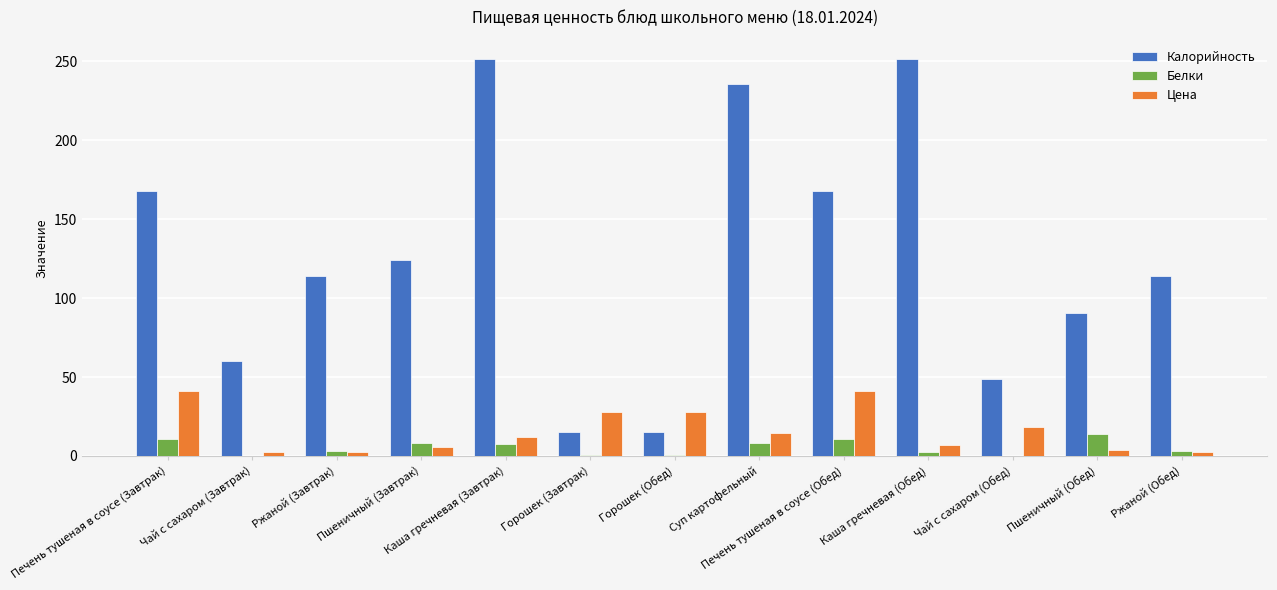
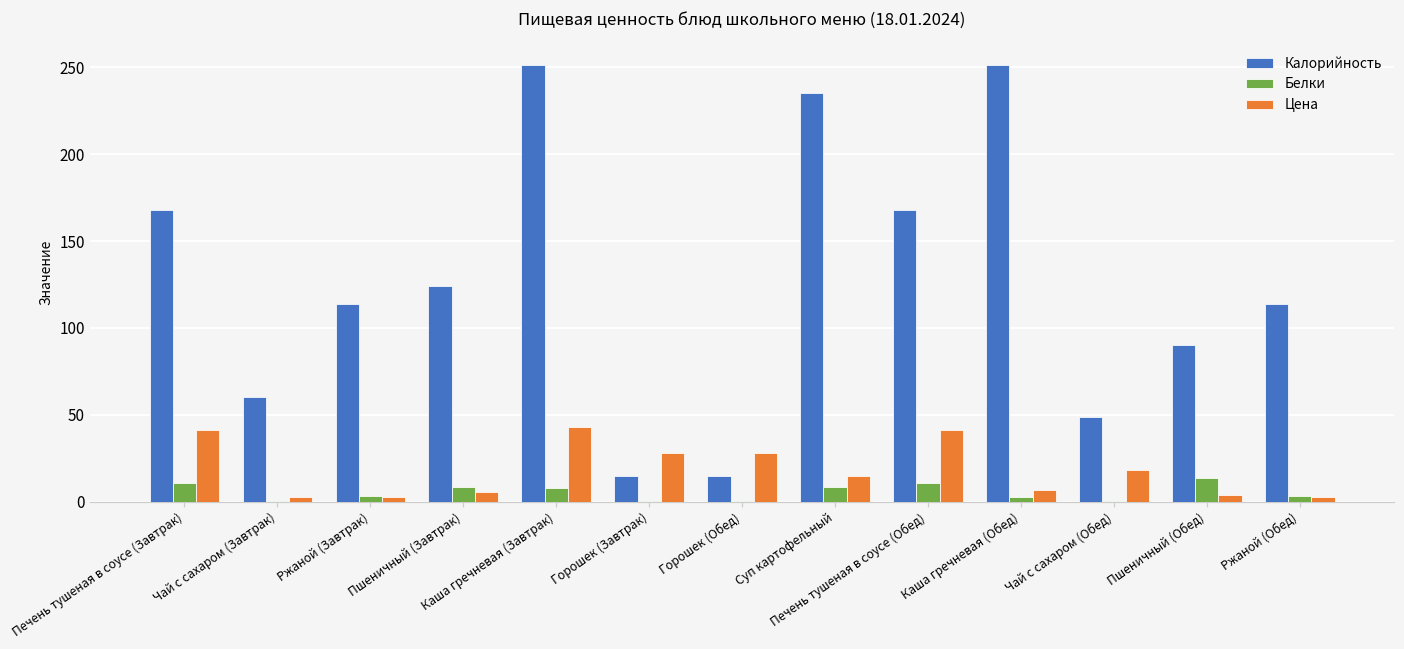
  {
    "Калорийность": {
      "Печень тушеная в соусе (Завтрак)": 168,
      "Чай с сахаром (Завтрак)": 60,
      "Ржаной (Завтрак)": 114,
      "Пшеничный (Завтрак)": 124,
      "Каша гречневая (Завтрак)": 251,
      "Горошек (Завтрак)": 15,
      "Горошек (Обед)": 15,
      "Суп картофельный": 235,
      "Печень тушеная в соусе (Обед)": 168,
      "Каша гречневая (Обед)": 251,
      "Чай с сахаром (Обед)": 49,
      "Пшеничный (Обед)": 90,
      "Ржаной (Обед)": 114
    },
    "Белки": {
      "Печень тушеная в соусе (Завтрак)": 11,
      "Ржаной (Завтрак)": 3,
      "Пшеничный (Завтрак)": 8,
      "Каша гречневая (Завтрак)": 8,
      "Суп картофельный": 8,
      "Печень тушеная в соусе (Обед)": 11,
      "Каша гречневая (Обед)": 3,
      "Пшеничный (Обед)": 14,
      "Ржаной (Обед)": 3
    },
    "Цена": {
      "Печень тушеная в соусе (Завтрак)": 41,
      "Чай с сахаром (Завтрак)": 3,
      "Ржаной (Завтрак)": 3,
      "Пшеничный (Завтрак)": 6,
-     "Каша гречневая (Завтрак)": 12,
+     "Каша гречневая (Завтрак)": 43,
      "Горошек (Завтрак)": 28,
      "Горошек (Обед)": 28,
      "Суп картофельный": 15,
      "Печень тушеная в соусе (Обед)": 41,
      "Каша гречневая (Обед)": 7,
      "Чай с сахаром (Обед)": 18,
      "Пшеничный (Обед)": 4,
      "Ржаной (Обед)": 3
    }
  }
